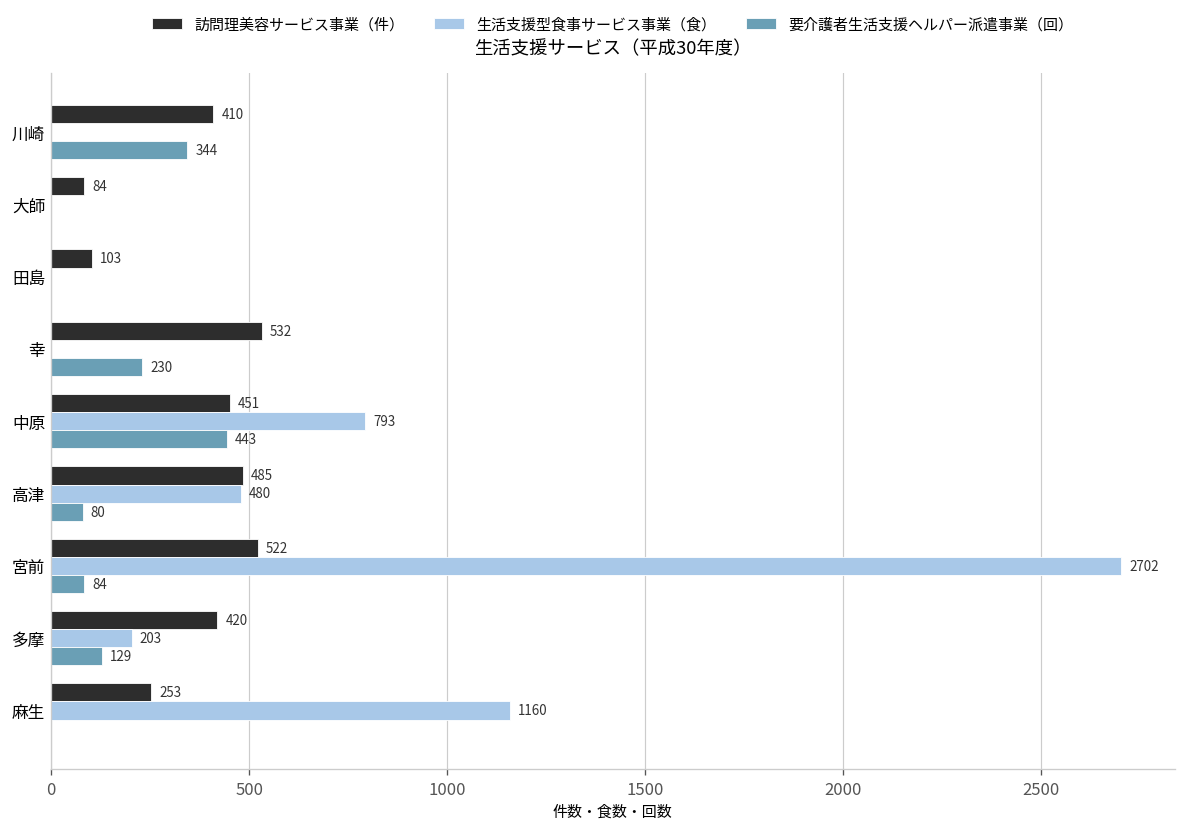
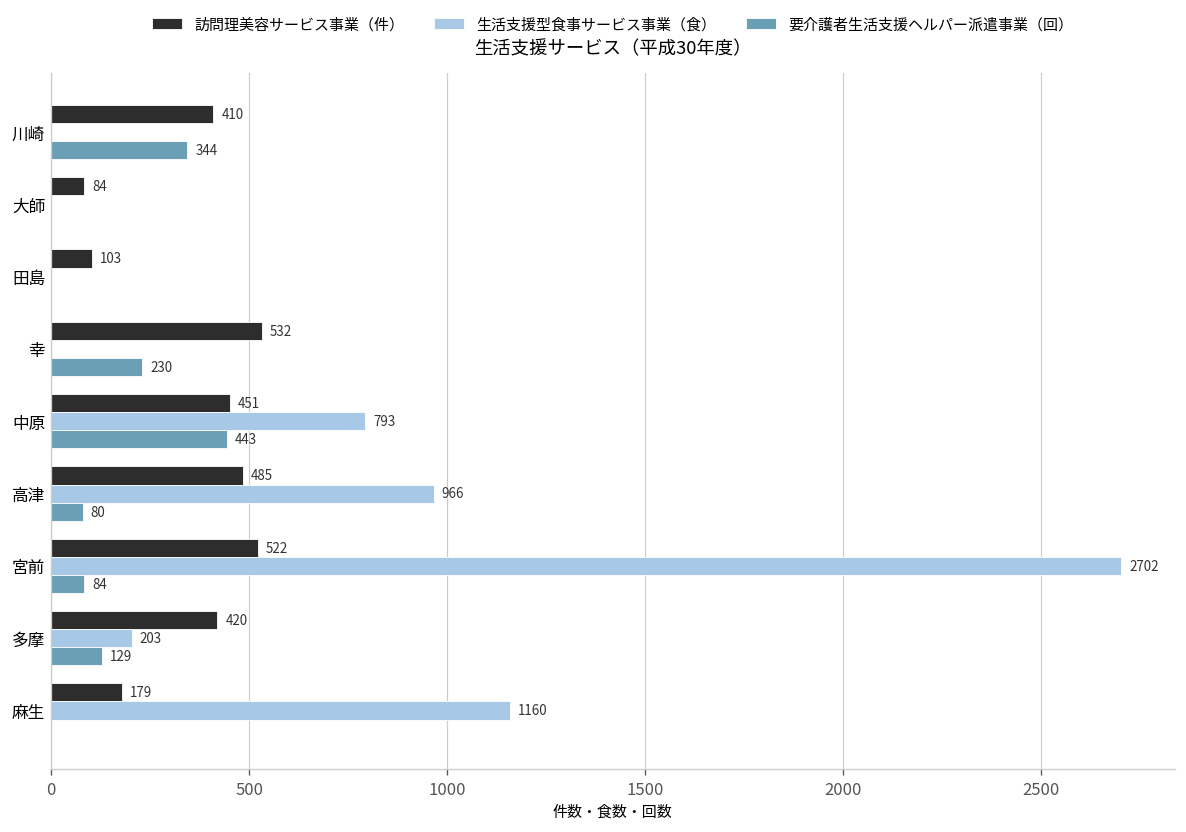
  {
    "訪問理美容サービス事業（件）": {
      "川崎": 410,
      "大師": 84,
      "田島": 103,
      "幸": 532,
      "中原": 451,
      "高津": 485,
      "宮前": 522,
      "多摩": 420,
-     "麻生": 253
+     "麻生": 179
    },
    "生活支援型食事サービス事業（食）": {
      "中原": 793,
-     "高津": 480,
+     "高津": 966,
      "宮前": 2702,
      "多摩": 203,
      "麻生": 1160
    },
    "要介護者生活支援ヘルパー派遣事業（回）": {
      "川崎": 344,
      "幸": 230,
      "中原": 443,
      "高津": 80,
      "宮前": 84,
      "多摩": 129
    }
  }
